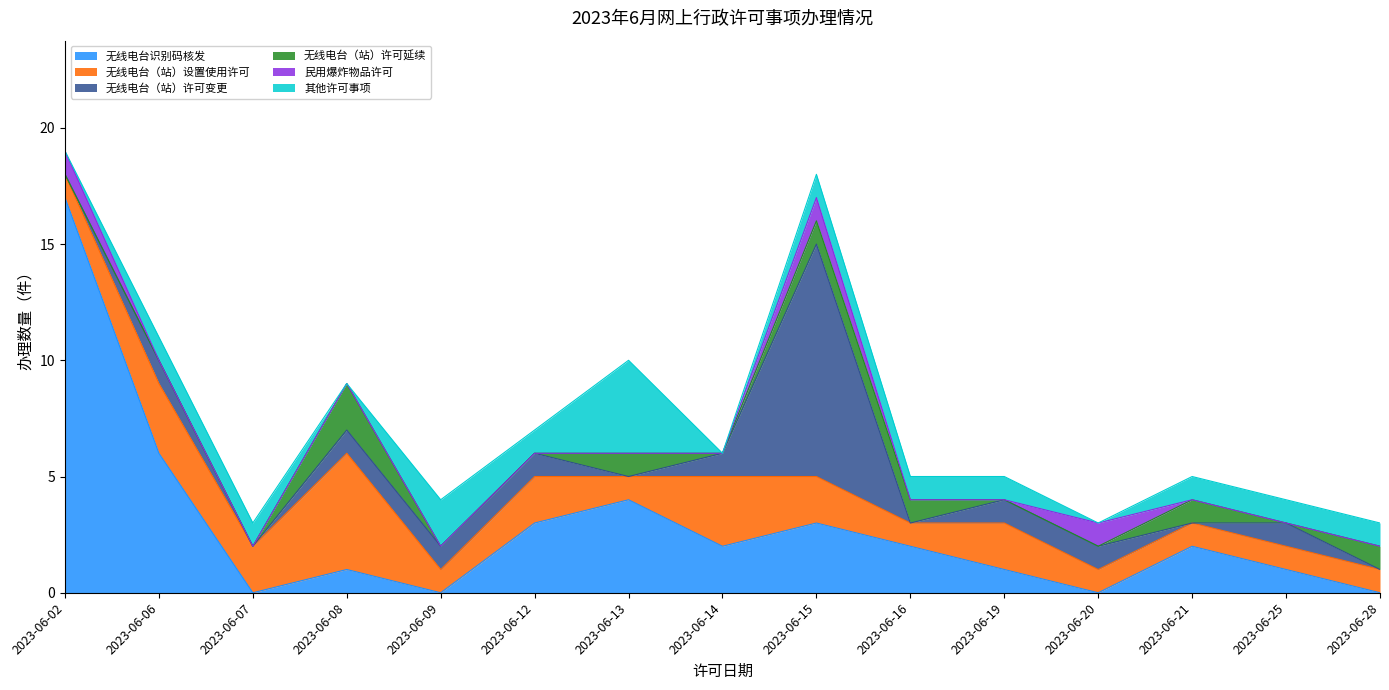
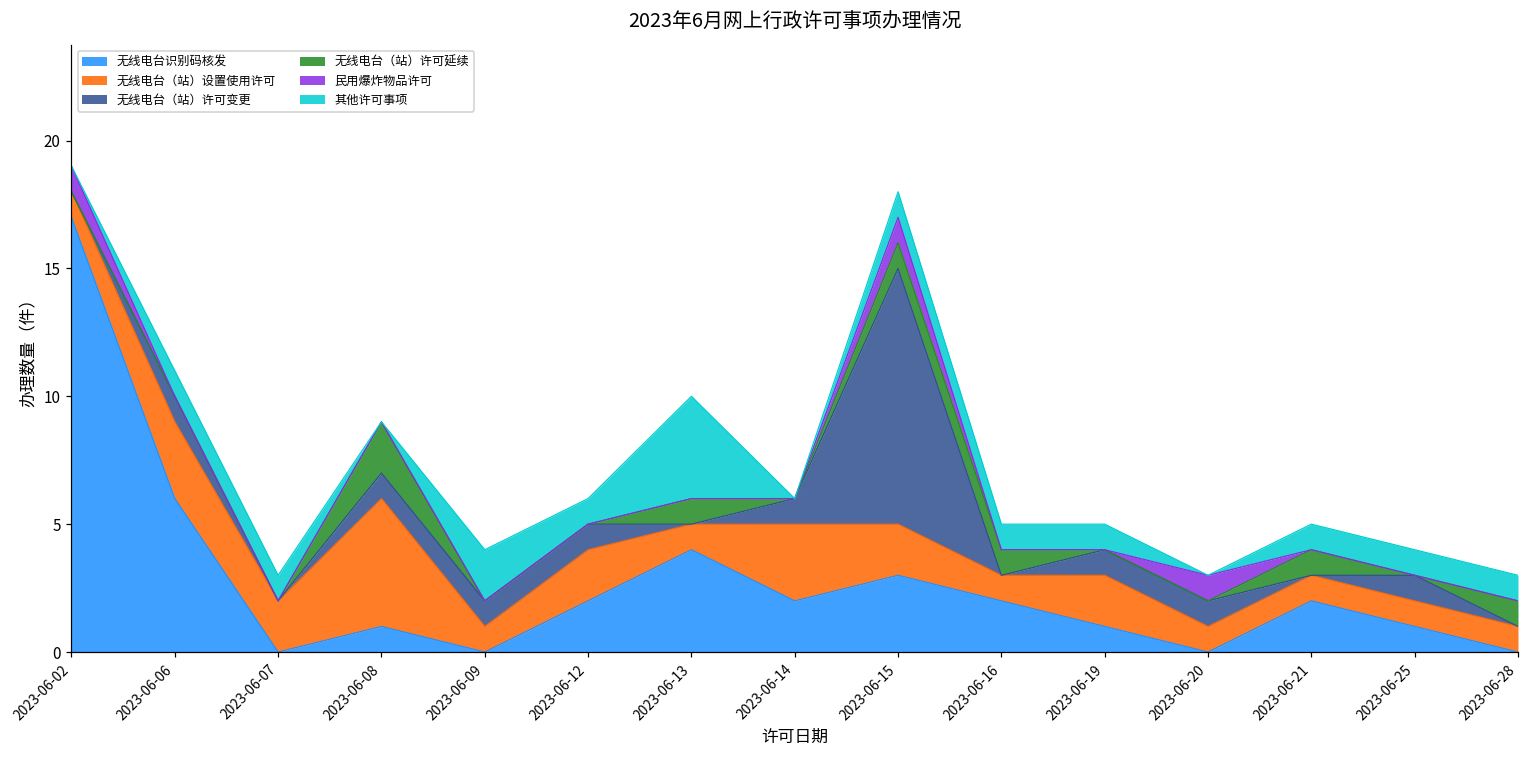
  {
    "无线电台识别码核发": {
      "2023-06-02": 17,
      "2023-06-06": 6,
      "2023-06-07": 0,
      "2023-06-08": 1,
      "2023-06-09": 0,
-     "2023-06-12": 3,
+     "2023-06-12": 2,
      "2023-06-13": 4,
      "2023-06-14": 2,
      "2023-06-15": 3,
      "2023-06-16": 2,
      "2023-06-19": 1,
      "2023-06-20": 0,
      "2023-06-21": 2,
      "2023-06-25": 1,
      "2023-06-28": 0
    },
    "无线电台（站）设置使用许可": {
      "2023-06-06": 3,
      "2023-06-08": 5,
      "2023-06-09": 1,
      "2023-06-12": 2,
      "2023-06-14": 3,
      "2023-06-15": 2,
      "2023-06-19": 2,
      "2023-06-20": 1,
      "2023-06-25": 1
    },
    "无线电台（站）许可变更": {
      "2023-06-08": 1,
      "2023-06-15": 10
    },
    "无线电台（站）许可延续": {
      "2023-06-15": 1
    },
    "民用爆炸物品许可": {
      "2023-06-15": 1
    },
    "其他许可事项": {
      "2023-06-06": 1,
      "2023-06-07": 1,
      "2023-06-09": 2,
      "2023-06-12": 1,
      "2023-06-13": 4,
      "2023-06-15": 1,
      "2023-06-16": 1,
      "2023-06-19": 1,
      "2023-06-21": 1,
      "2023-06-25": 1,
      "2023-06-28": 1
    }
  }
